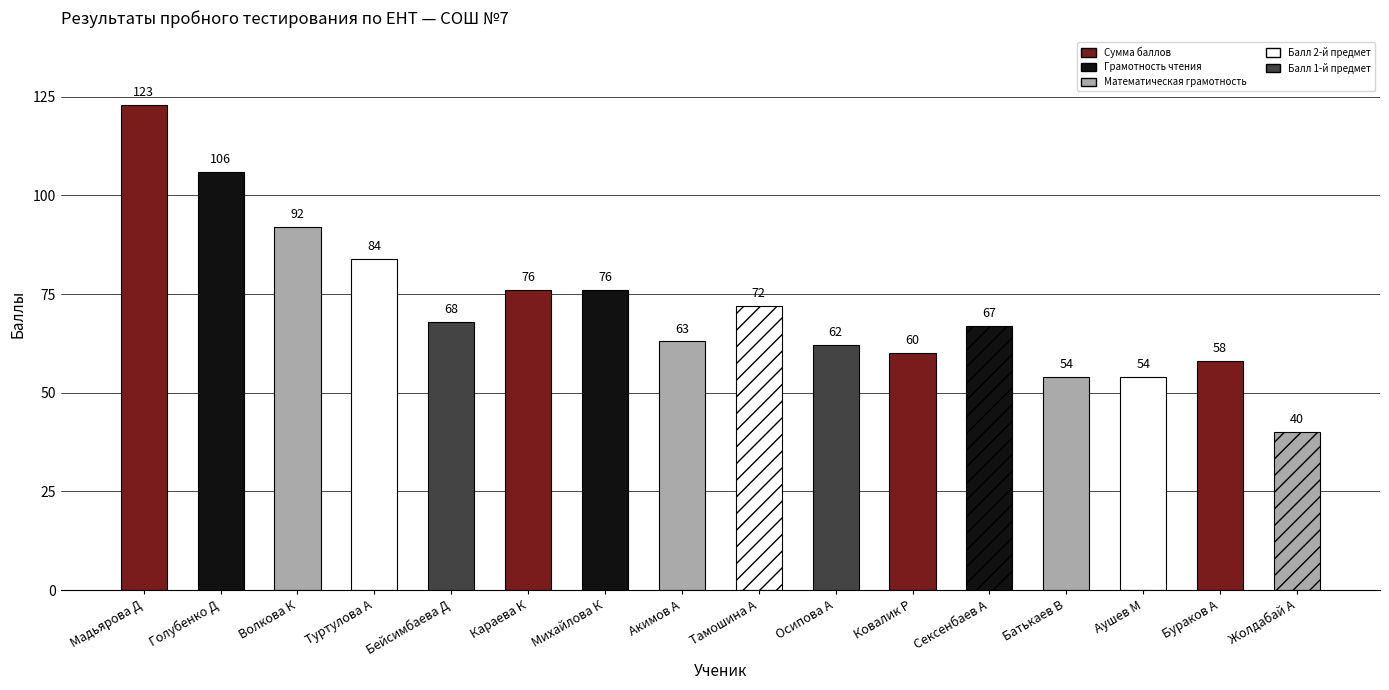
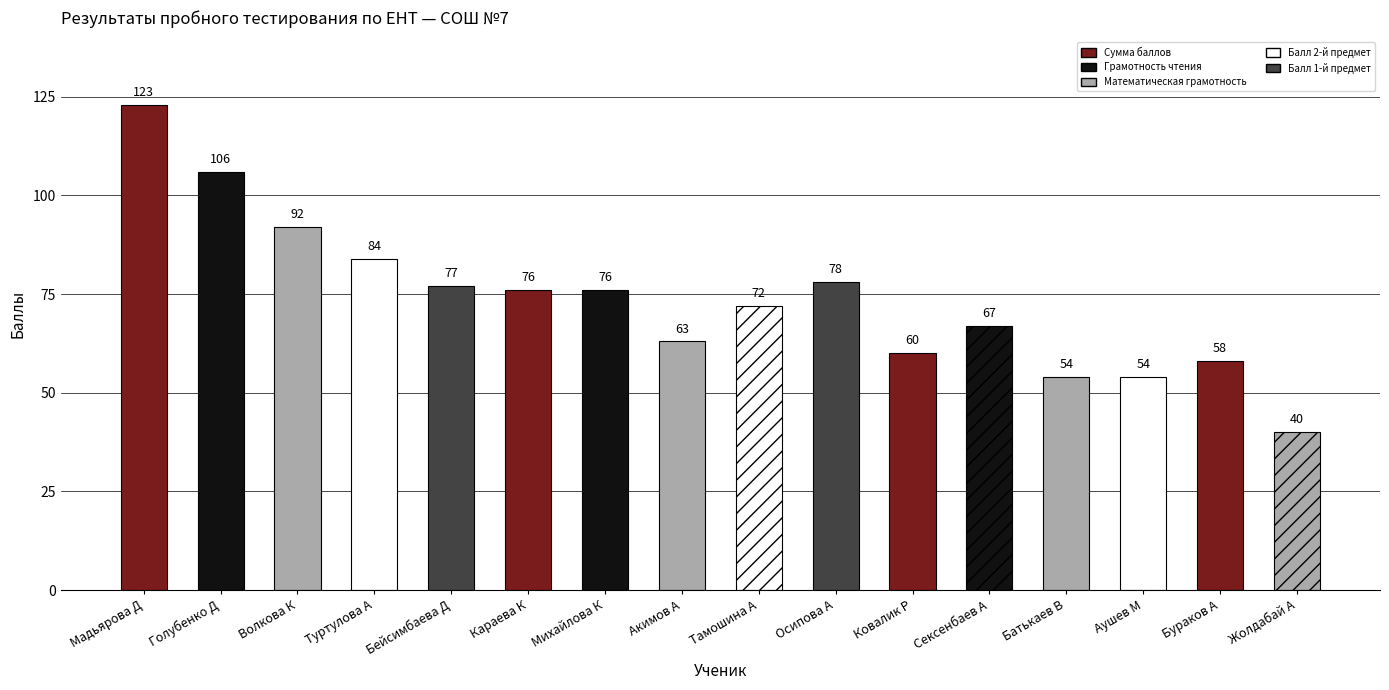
  {
    "Мадьярова Д": 123,
    "Голубенко Д": 106,
    "Волкова К": 92,
    "Туртулова А": 84,
-   "Бейсимбаева Д": 68,
+   "Бейсимбаева Д": 77,
    "Караева К": 76,
    "Михайлова К": 76,
    "Акимов А": 63,
    "Тамошина А": 72,
-   "Осипова А": 62,
+   "Осипова А": 78,
    "Ковалик Р": 60,
    "Сексенбаев А": 67,
    "Батькаев В": 54,
    "Аушев М": 54,
    "Бураков А": 58,
    "Жолдабай А": 40
  }
